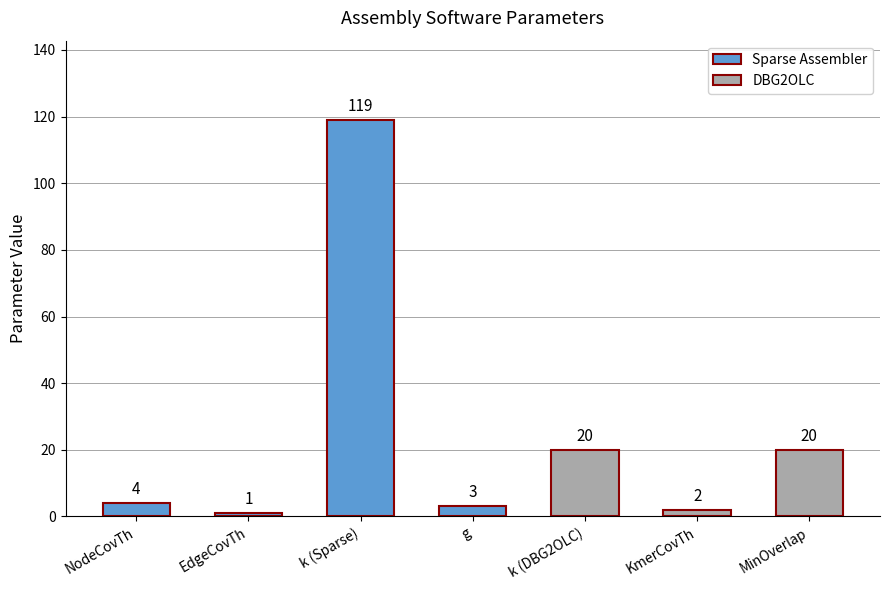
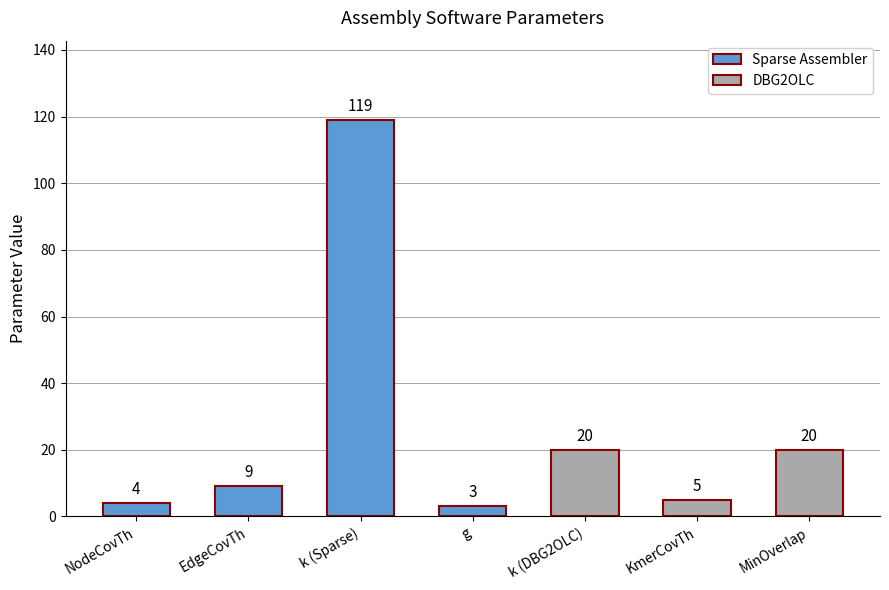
  {
    "NodeCovTh": 4,
-   "EdgeCovTh": 1,
+   "EdgeCovTh": 9,
    "k (Sparse)": 119,
    "g": 3,
    "k (DBG2OLC)": 20,
-   "KmerCovTh": 2,
+   "KmerCovTh": 5,
    "MinOverlap": 20
  }
